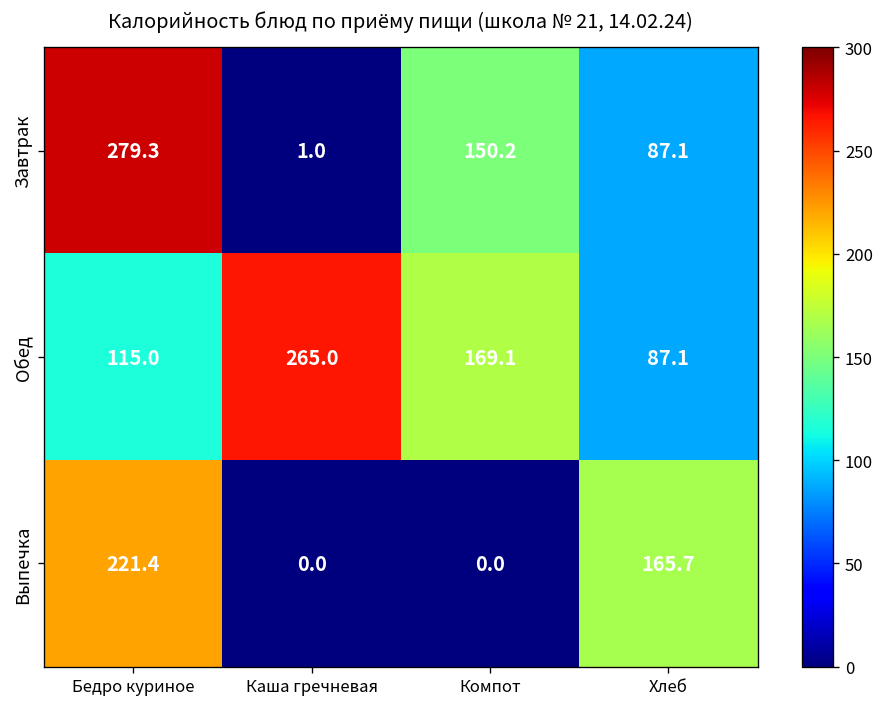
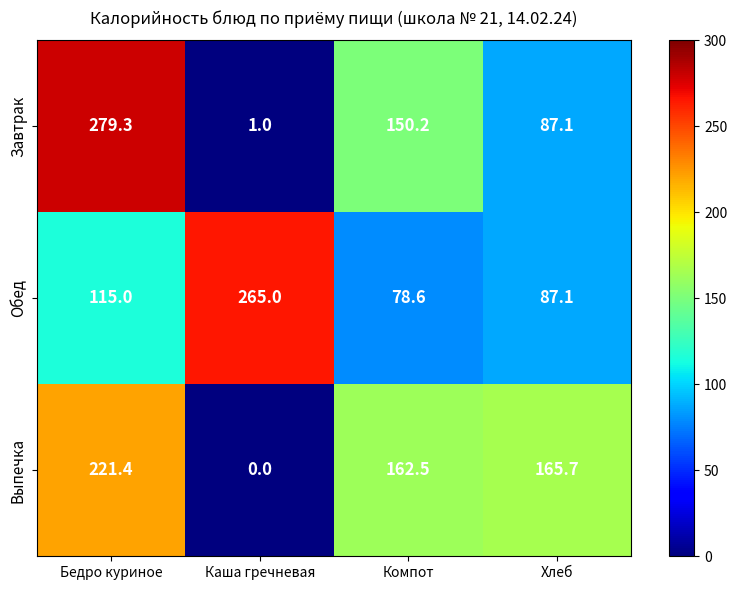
  {
    "Завтрак": {
      "Бедро куриное": 279.3,
      "Каша гречневая": 1.0,
      "Компот": 150.2,
      "Хлеб": 87.1
    },
    "Обед": {
      "Бедро куриное": 115.0,
      "Каша гречневая": 265.0,
-     "Компот": 169.1,
+     "Компот": 78.6,
      "Хлеб": 87.1
    },
    "Выпечка": {
      "Бедро куриное": 221.4,
      "Каша гречневая": 0.0,
-     "Компот": 0.0,
+     "Компот": 162.5,
      "Хлеб": 165.7
    }
  }
